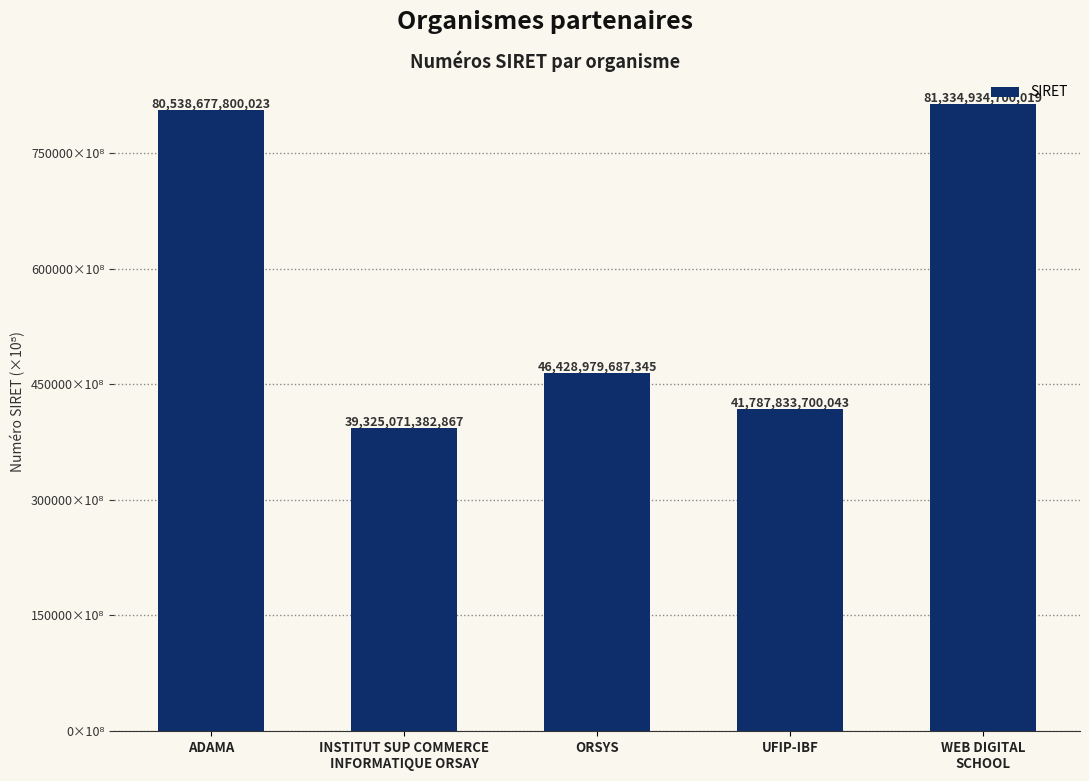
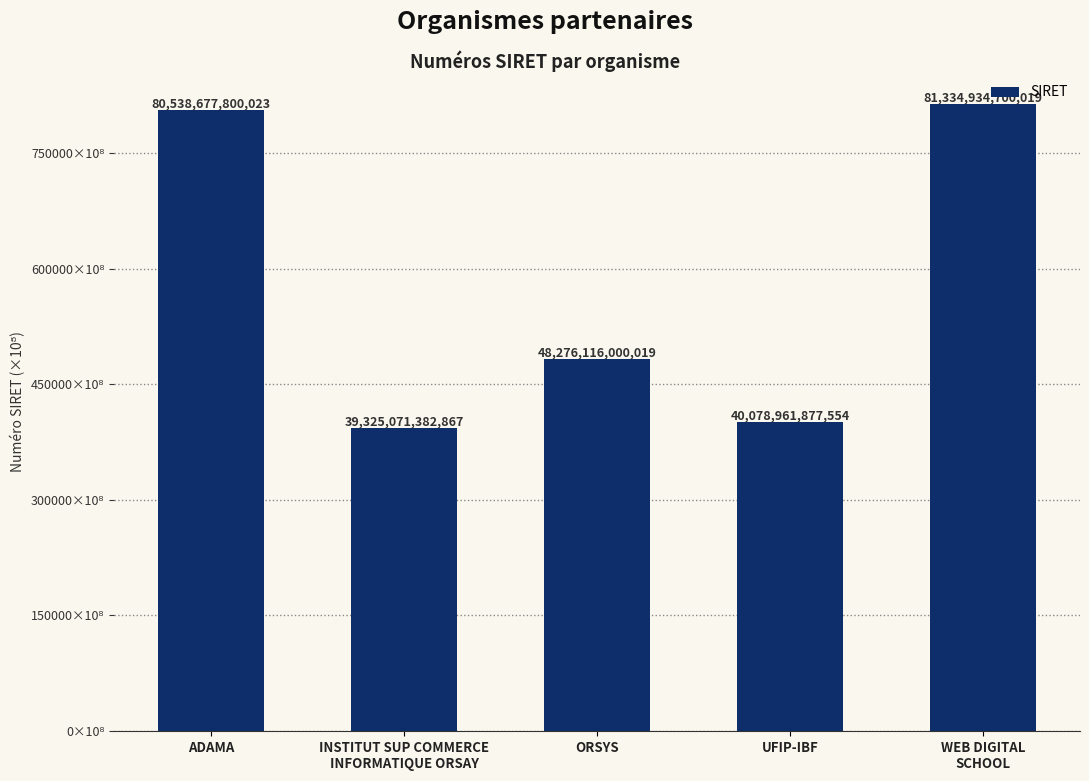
  {
    "ADAMA": "80,538,677,800,023",
    "INSTITUT SUP COMMERCE INFORMATIQUE ORSAY": "39,325,071,382,867",
-   "ORSYS": "46,428,979,687,345",
-   "UFIP-IBF": "41,787,833,700,043",
+   "ORSYS": "48,276,116,000,019",
+   "UFIP-IBF": "40,078,961,877,554",
    "WEB DIGITAL SCHOOL": "81,334,934,700,019"
  }
